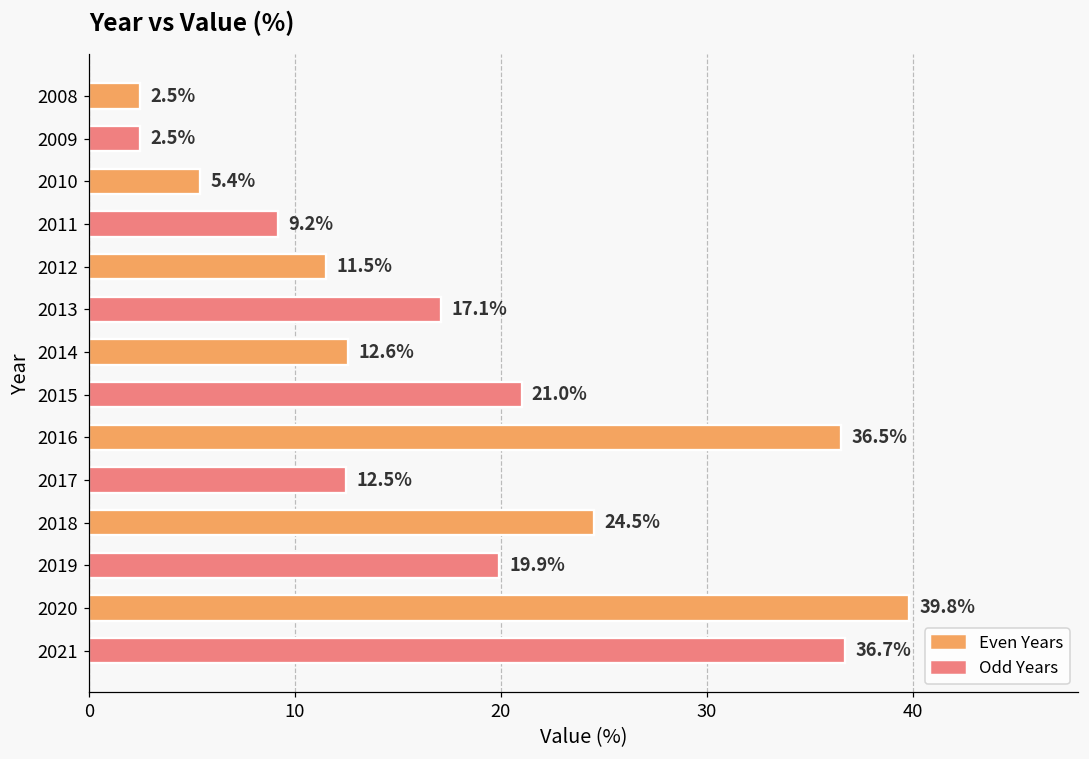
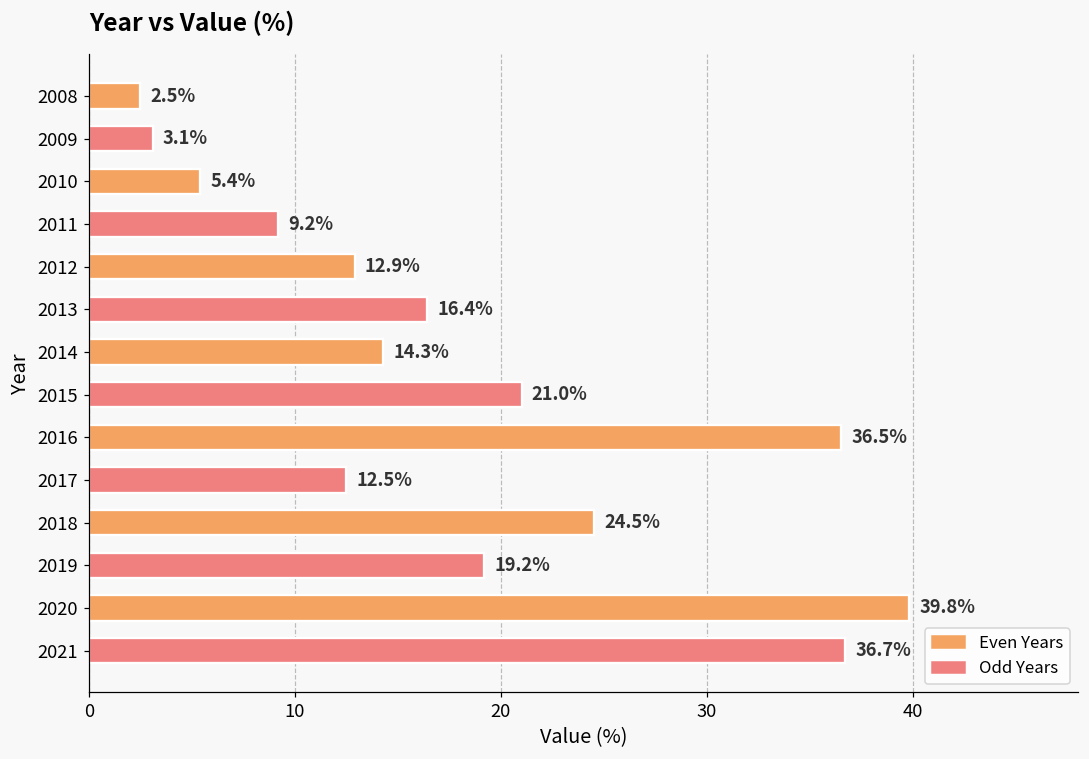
  {
    "2008": "2.5%",
-   "2009": "2.5%",
+   "2009": "3.1%",
    "2010": "5.4%",
    "2011": "9.2%",
-   "2012": "11.5%",
-   "2013": "17.1%",
-   "2014": "12.6%",
+   "2012": "12.9%",
+   "2013": "16.4%",
+   "2014": "14.3%",
    "2015": "21.0%",
    "2016": "36.5%",
    "2017": "12.5%",
    "2018": "24.5%",
-   "2019": "19.9%",
+   "2019": "19.2%",
    "2020": "39.8%",
    "2021": "36.7%"
  }
